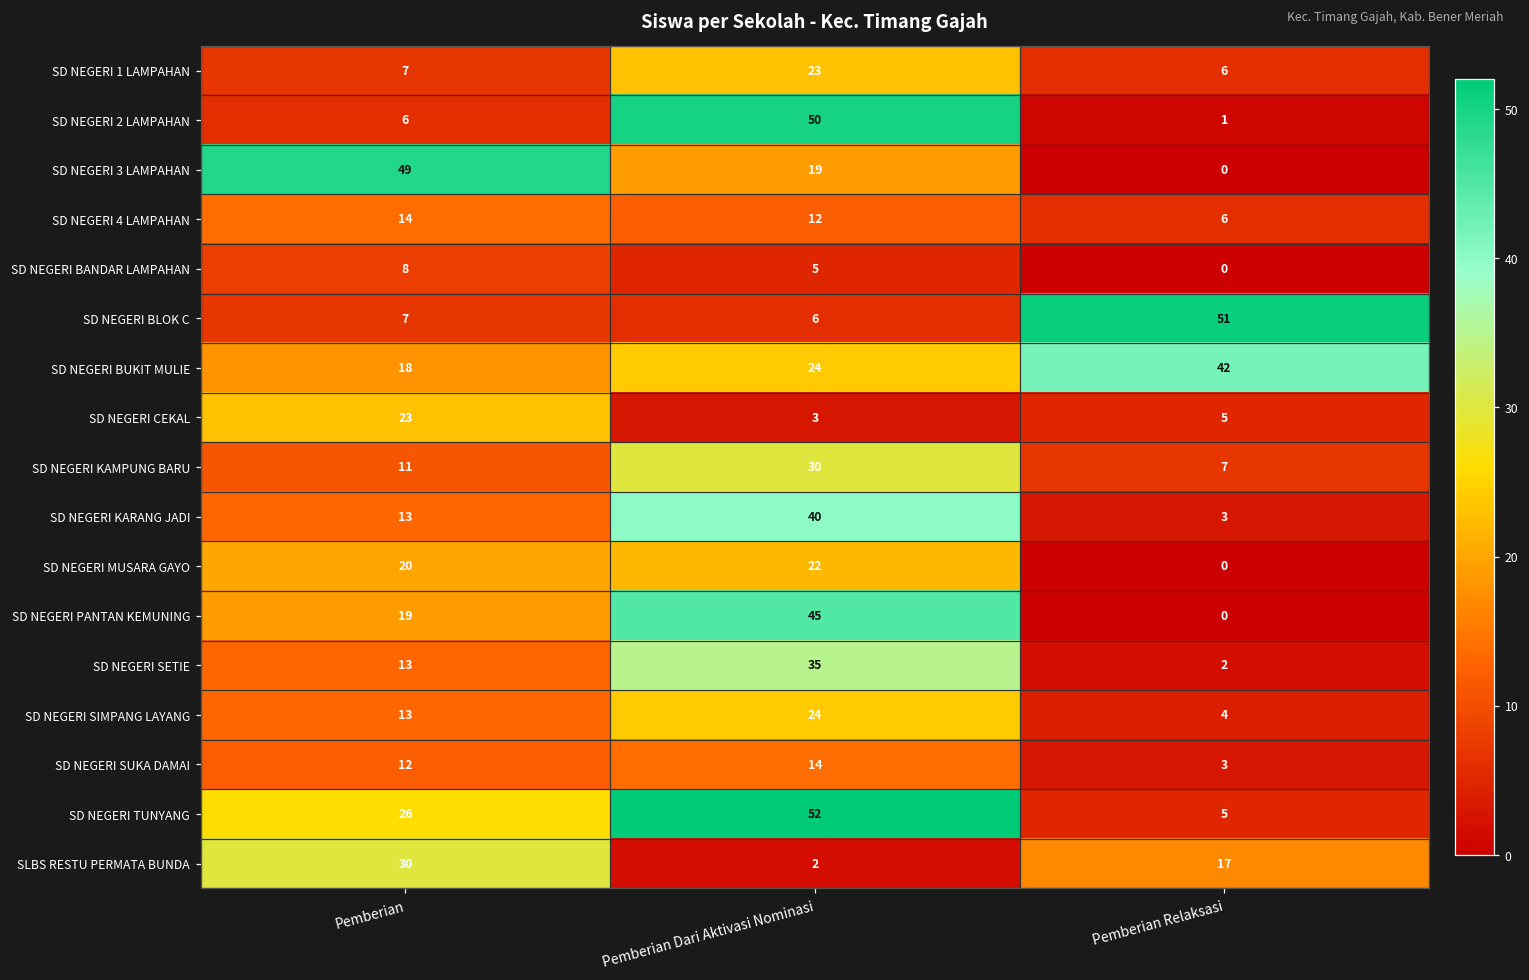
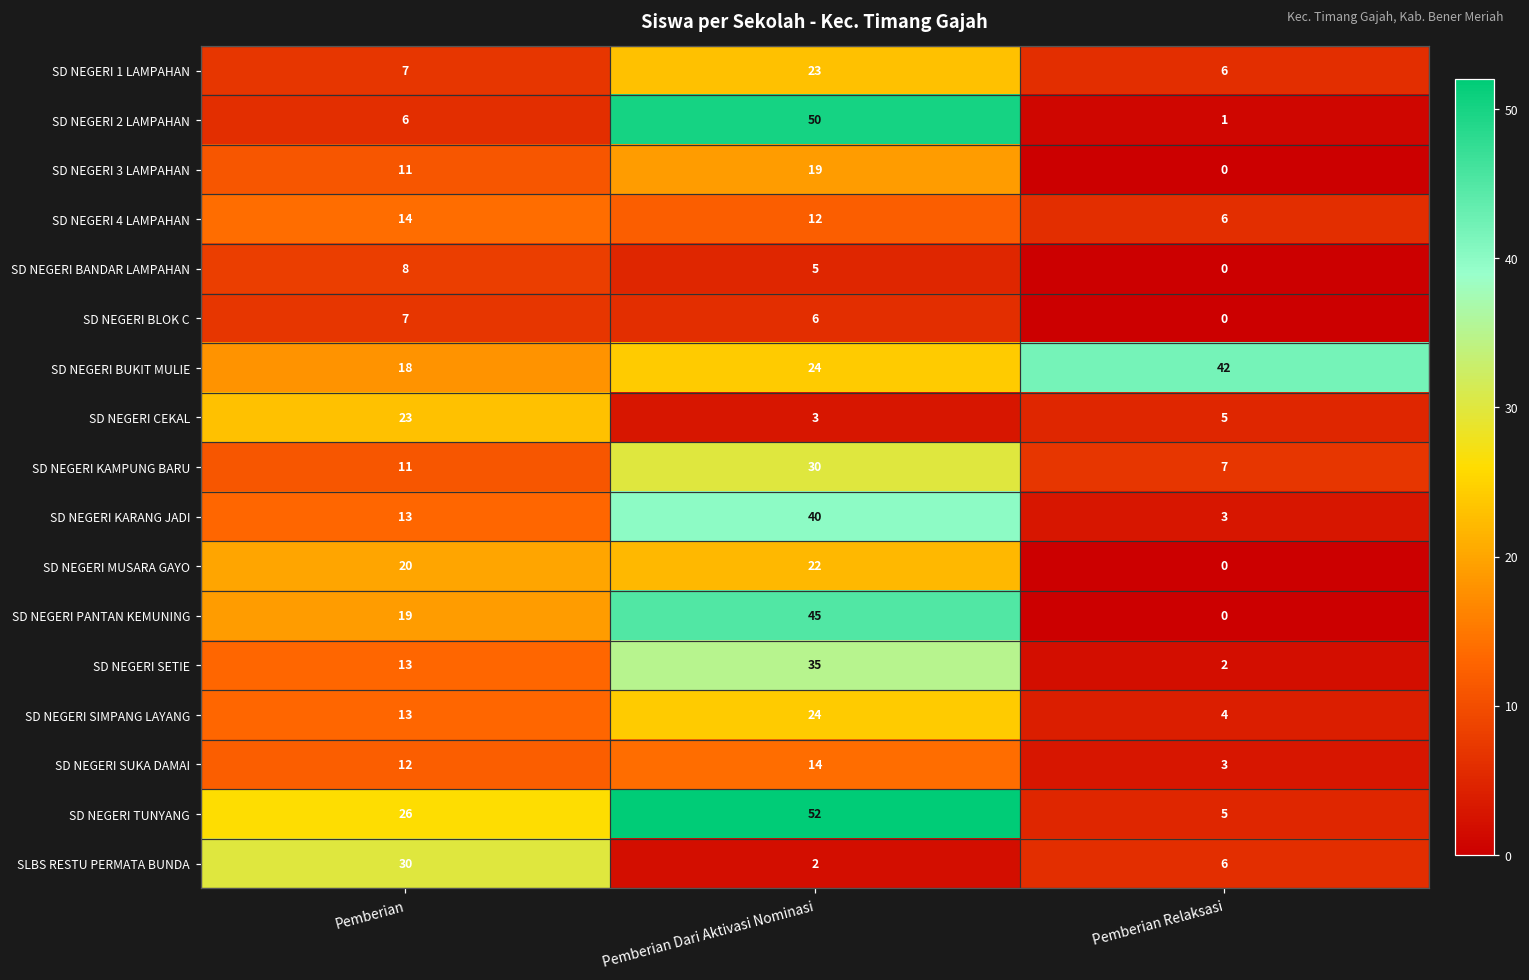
  {
    "SD NEGERI 1 LAMPAHAN": {
      "Pemberian": 7,
      "Pemberian Dari Aktivasi Nominasi": 23,
      "Pemberian Relaksasi": 6
    },
    "SD NEGERI 2 LAMPAHAN": {
      "Pemberian": 6,
      "Pemberian Dari Aktivasi Nominasi": 50,
      "Pemberian Relaksasi": 1
    },
    "SD NEGERI 3 LAMPAHAN": {
-     "Pemberian": 49,
+     "Pemberian": 11,
      "Pemberian Dari Aktivasi Nominasi": 19,
      "Pemberian Relaksasi": 0
    },
    "SD NEGERI 4 LAMPAHAN": {
      "Pemberian": 14,
      "Pemberian Dari Aktivasi Nominasi": 12,
      "Pemberian Relaksasi": 6
    },
    "SD NEGERI BANDAR LAMPAHAN": {
      "Pemberian": 8,
      "Pemberian Dari Aktivasi Nominasi": 5,
      "Pemberian Relaksasi": 0
    },
    "SD NEGERI BLOK C": {
      "Pemberian": 7,
      "Pemberian Dari Aktivasi Nominasi": 6,
-     "Pemberian Relaksasi": 51
+     "Pemberian Relaksasi": 0
    },
    "SD NEGERI BUKIT MULIE": {
      "Pemberian": 18,
      "Pemberian Dari Aktivasi Nominasi": 24,
      "Pemberian Relaksasi": 42
    },
    "SD NEGERI CEKAL": {
      "Pemberian": 23,
      "Pemberian Dari Aktivasi Nominasi": 3,
      "Pemberian Relaksasi": 5
    },
    "SD NEGERI KAMPUNG BARU": {
      "Pemberian": 11,
      "Pemberian Dari Aktivasi Nominasi": 30,
      "Pemberian Relaksasi": 7
    },
    "SD NEGERI KARANG JADI": {
      "Pemberian": 13,
      "Pemberian Dari Aktivasi Nominasi": 40,
      "Pemberian Relaksasi": 3
    },
    "SD NEGERI MUSARA GAYO": {
      "Pemberian": 20,
      "Pemberian Dari Aktivasi Nominasi": 22,
      "Pemberian Relaksasi": 0
    },
    "SD NEGERI PANTAN KEMUNING": {
      "Pemberian": 19,
      "Pemberian Dari Aktivasi Nominasi": 45,
      "Pemberian Relaksasi": 0
    },
    "SD NEGERI SETIE": {
      "Pemberian": 13,
      "Pemberian Dari Aktivasi Nominasi": 35,
      "Pemberian Relaksasi": 2
    },
    "SD NEGERI SIMPANG LAYANG": {
      "Pemberian": 13,
      "Pemberian Dari Aktivasi Nominasi": 24,
      "Pemberian Relaksasi": 4
    },
    "SD NEGERI SUKA DAMAI": {
      "Pemberian": 12,
      "Pemberian Dari Aktivasi Nominasi": 14,
      "Pemberian Relaksasi": 3
    },
    "SD NEGERI TUNYANG": {
      "Pemberian": 26,
      "Pemberian Dari Aktivasi Nominasi": 52,
      "Pemberian Relaksasi": 5
    },
    "SLBS RESTU PERMATA BUNDA": {
      "Pemberian": 30,
      "Pemberian Dari Aktivasi Nominasi": 2,
-     "Pemberian Relaksasi": 17
+     "Pemberian Relaksasi": 6
    }
  }
